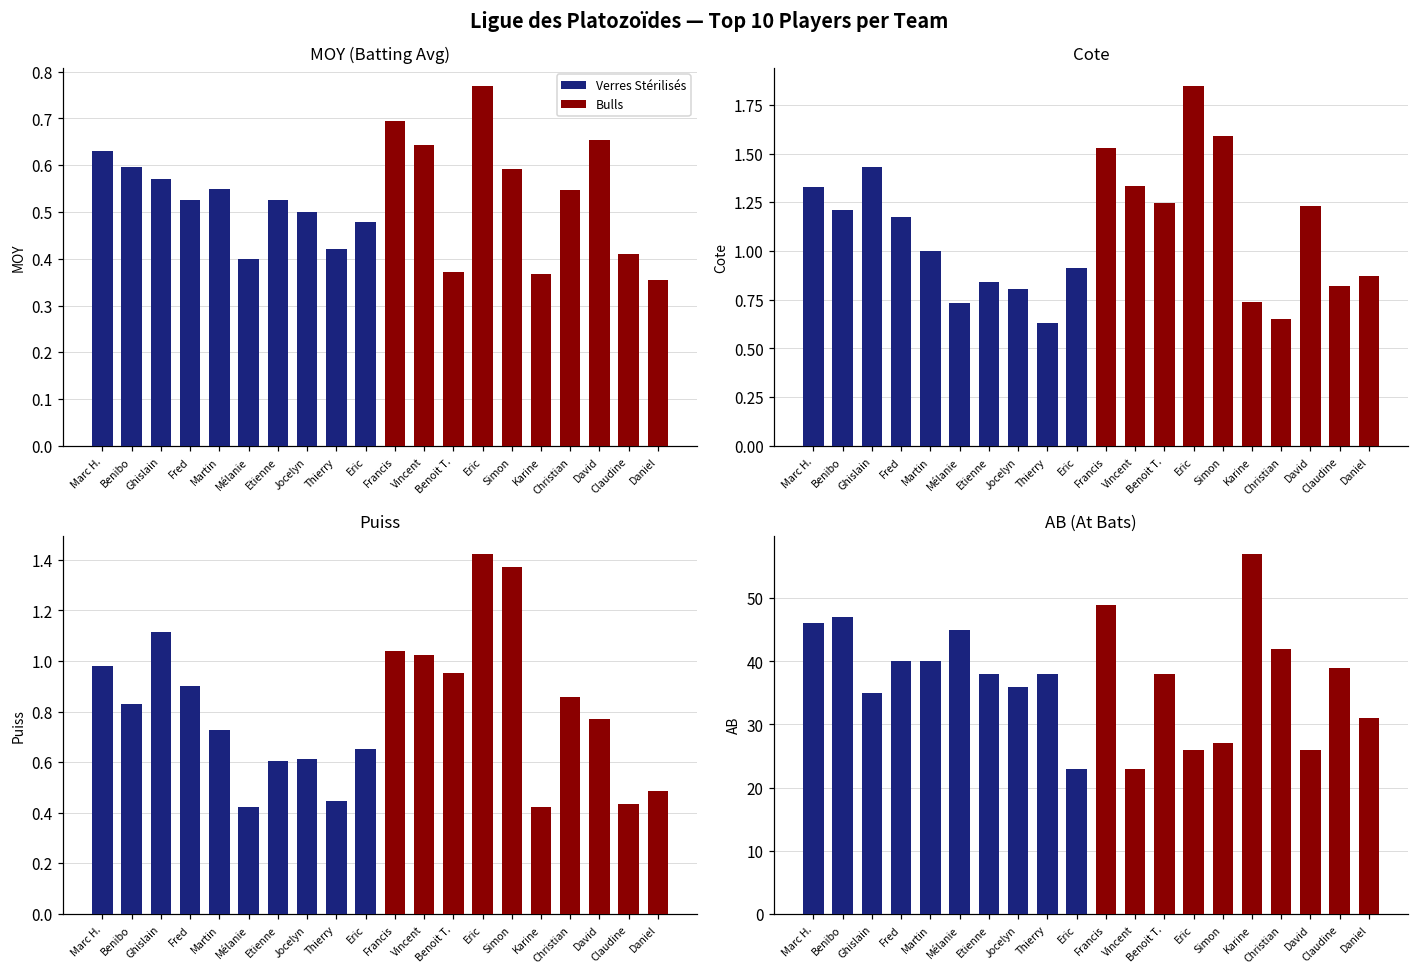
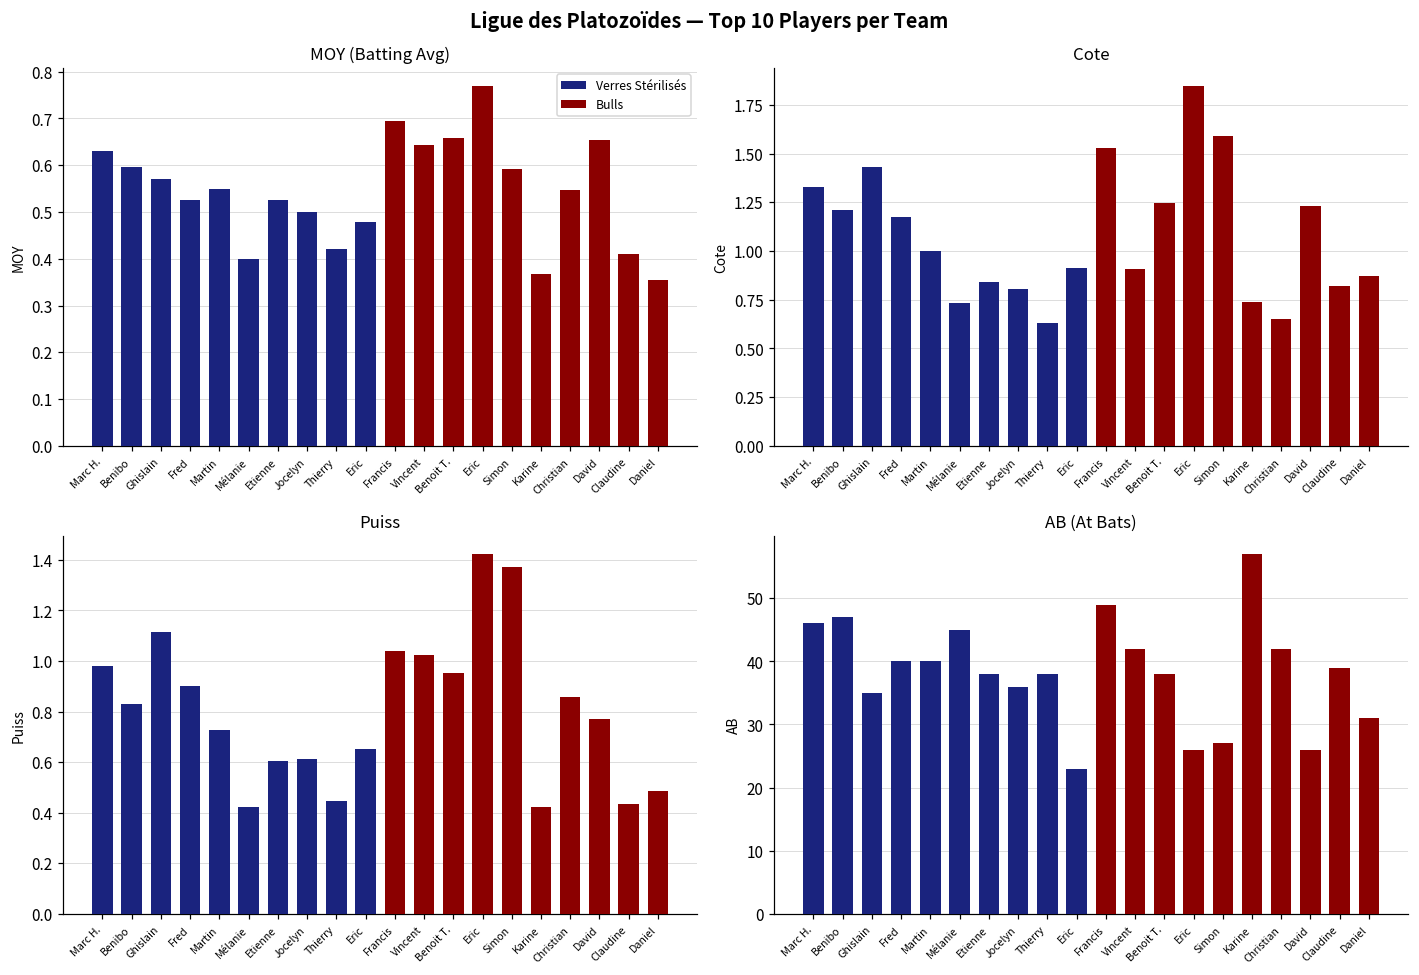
  {
    "MOY (Batting Avg)": {
      "Verres Stérilisés": {
        "Marc H.": 0.63,
        "Benibo": 0.60,
        "Ghislain": 0.57,
        "Fred": 0.53,
        "Martin": 0.55,
        "Mélanie": 0.40,
        "Etienne": 0.53,
        "Jocelyn": 0.50,
        "Thierry": 0.42,
        "Eric": 0.48
      },
      "Bulls": {
        "Francis": 0.69,
        "Vincent": 0.64,
-       "Benoit T.": 0.37,
+       "Benoit T.": 0.66,
        "Eric": 0.77,
        "Simon": 0.59,
        "Karine": 0.37,
        "Christian": 0.55,
        "David": 0.65,
        "Claudine": 0.41,
        "Daniel": 0.35
      }
    },
    "Cote": {
      "Verres Stérilisés": {
        "Marc H.": 1.33,
        "Benibo": 1.21,
        "Ghislain": 1.43,
        "Fred": 1.18,
        "Martin": 1.00,
        "Mélanie": 0.73,
        "Etienne": 0.84,
        "Jocelyn": 0.81,
        "Thierry": 0.63,
        "Eric": 0.91
      },
      "Bulls": {
        "Francis": 1.53,
-       "Vincent": 1.33,
+       "Vincent": 0.91,
        "Benoit T.": 1.24,
        "Eric": 1.85,
        "Simon": 1.59,
        "Karine": 0.74,
        "Christian": 0.65,
        "David": 1.23,
        "Claudine": 0.82,
        "Daniel": 0.87
      }
    },
    "Puiss": {
      "Verres Stérilisés": {
        "Marc H.": 0.98,
        "Benibo": 0.83,
        "Ghislain": 1.11,
        "Fred": 0.90,
        "Martin": 0.73,
        "Mélanie": 0.42,
        "Etienne": 0.61,
        "Jocelyn": 0.61,
        "Thierry": 0.45,
        "Eric": 0.65
      },
      "Bulls": {
        "Francis": 1.04,
        "Vincent": 1.02,
        "Benoit T.": 0.95,
        "Eric": 1.42,
        "Simon": 1.37,
        "Karine": 0.42,
        "Christian": 0.86,
        "David": 0.77,
        "Claudine": 0.44,
        "Daniel": 0.48
      }
    },
    "AB (At Bats)": {
      "Verres Stérilisés": {
        "Marc H.": 46,
        "Benibo": 47,
        "Ghislain": 35,
        "Fred": 40,
        "Martin": 40,
        "Mélanie": 45,
        "Etienne": 38,
        "Jocelyn": 36,
        "Thierry": 38,
        "Eric": 23
      },
      "Bulls": {
        "Francis": 49,
-       "Vincent": 23,
+       "Vincent": 42,
        "Benoit T.": 38,
        "Eric": 26,
        "Simon": 27,
        "Karine": 57,
        "Christian": 42,
        "David": 26,
        "Claudine": 39,
        "Daniel": 31
      }
    }
  }
